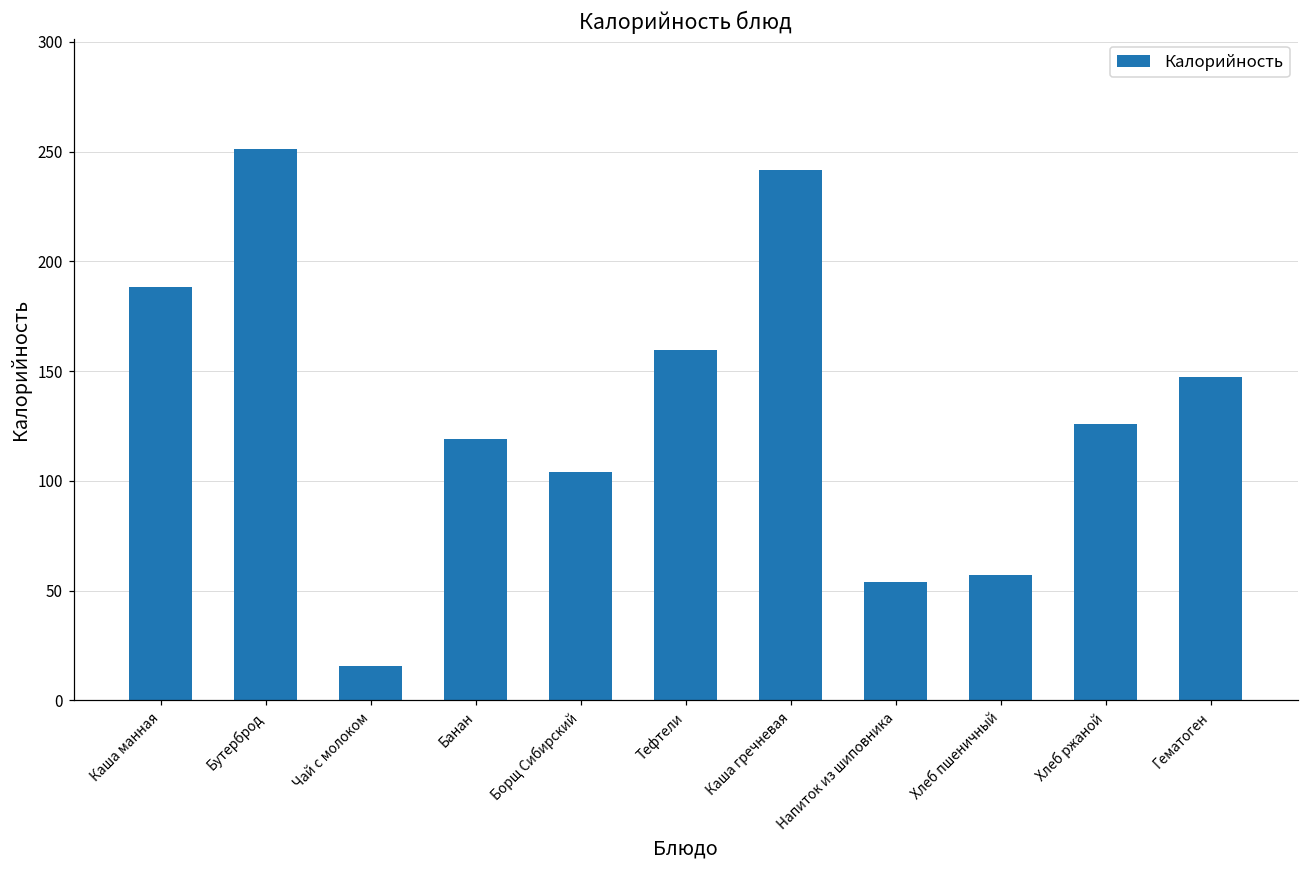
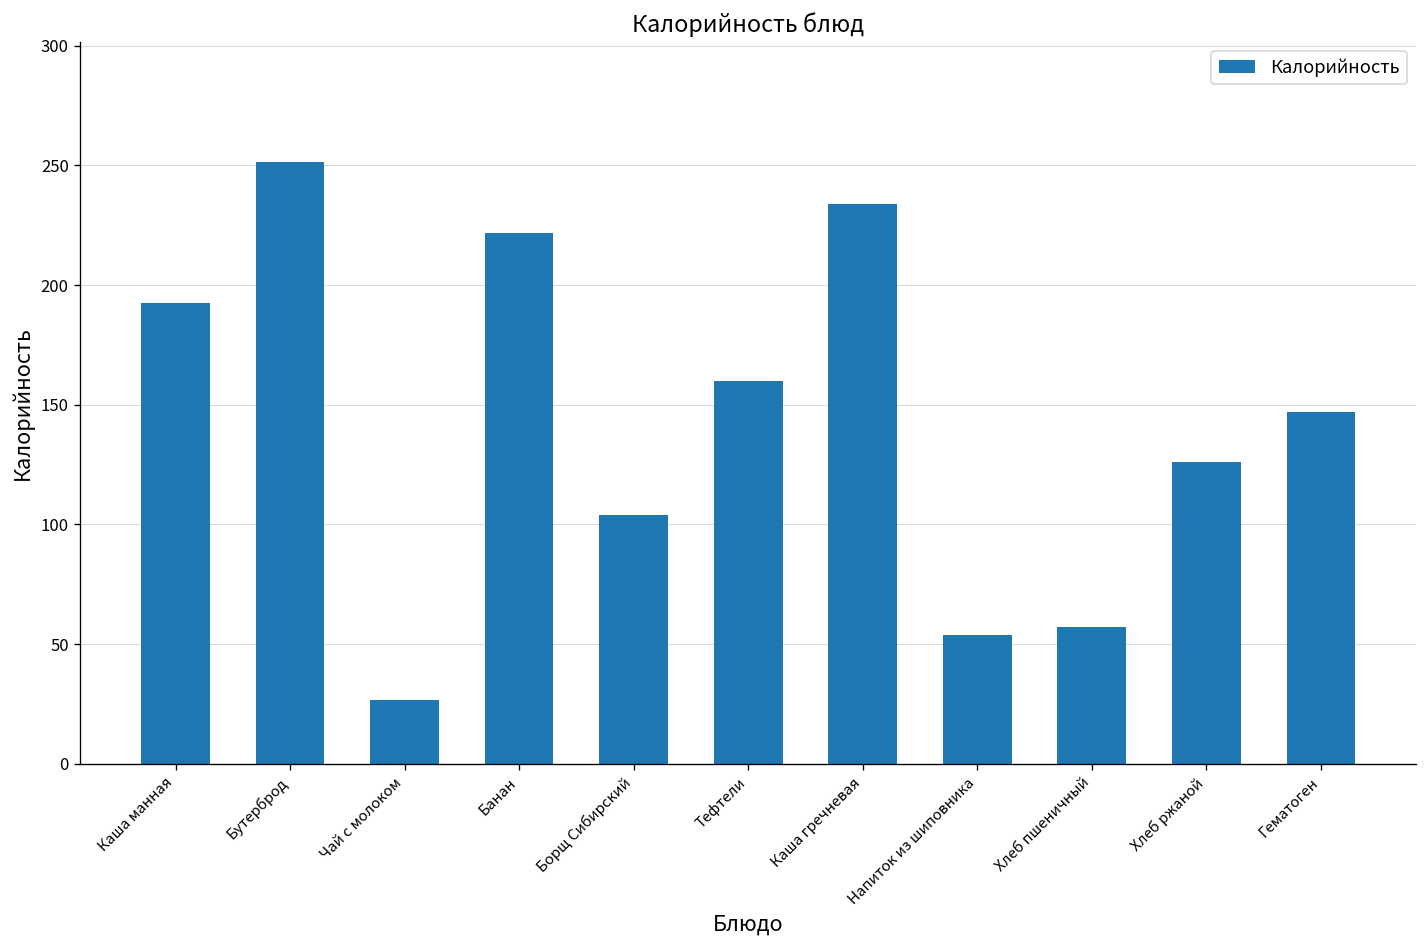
  {
-   "Каша манная": 188,
+   "Каша манная": 192,
    "Бутерброд": 251,
-   "Чай с молоком": 15,
-   "Банан": 119,
+   "Чай с молоком": 27,
+   "Банан": 222,
    "Борщ Сибирский": 104,
    "Тефтели": 160,
-   "Каша гречневая": 242,
+   "Каша гречневая": 234,
    "Напиток из шиповника": 54,
    "Хлеб пшеничный": 57,
    "Хлеб ржаной": 126,
    "Гематоген": 147
  }
